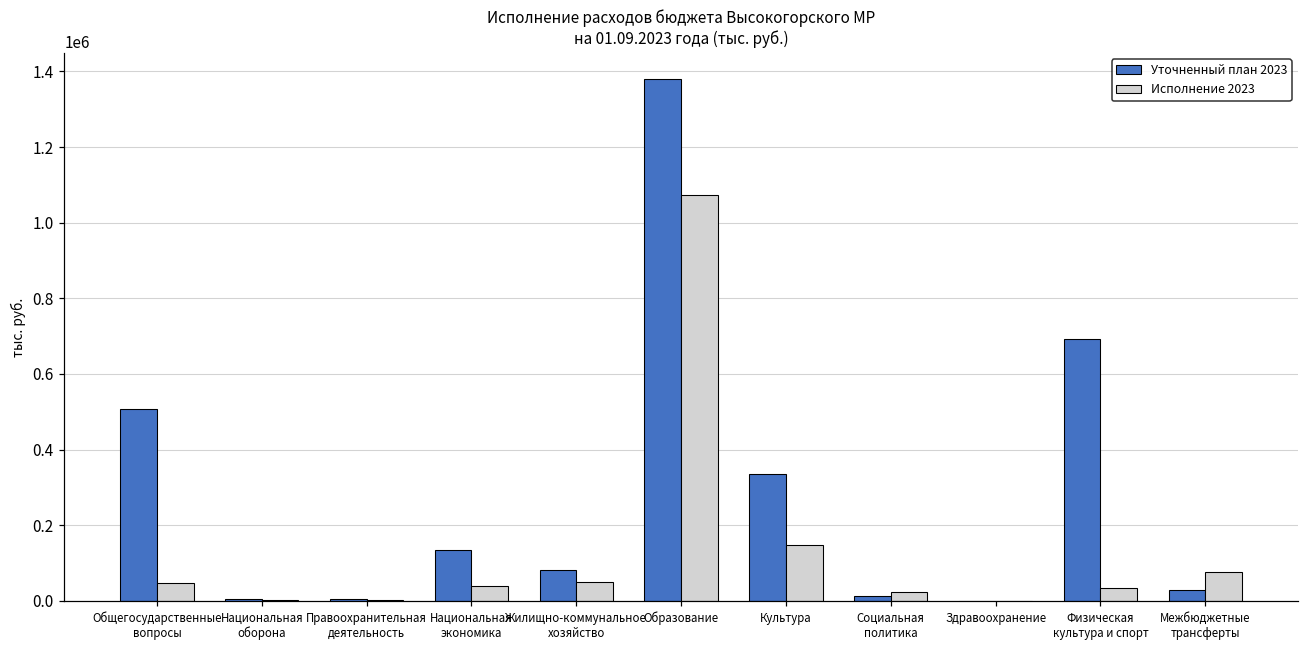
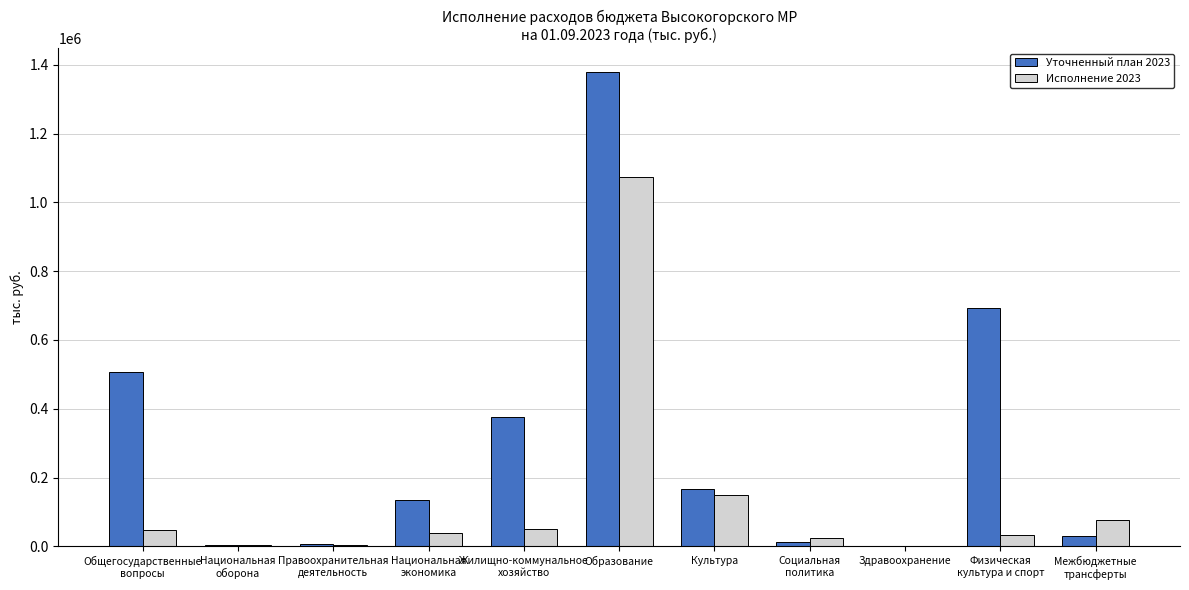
  {
    "Уточненный план 2023": {
      "Общегосударственные вопросы": 510000,
      "Национальная экономика": 130000,
-     "Жилищно-коммунальное хозяйство": 80000,
+     "Жилищно-коммунальное хозяйство": 380000,
      "Образование": 1380000,
-     "Культура": 340000,
+     "Культура": 170000,
      "Социальная политика": 10000,
      "Физическая культура и спорт": 690000,
      "Межбюджетные трансферты": 30000
    },
    "Исполнение 2023": {
      "Общегосударственные вопросы": 50000,
      "Национальная экономика": 40000,
      "Жилищно-коммунальное хозяйство": 50000,
      "Образование": 1070000,
      "Культура": 150000,
      "Социальная политика": 20000,
      "Физическая культура и спорт": 30000,
      "Межбюджетные трансферты": 80000
    }
  }
